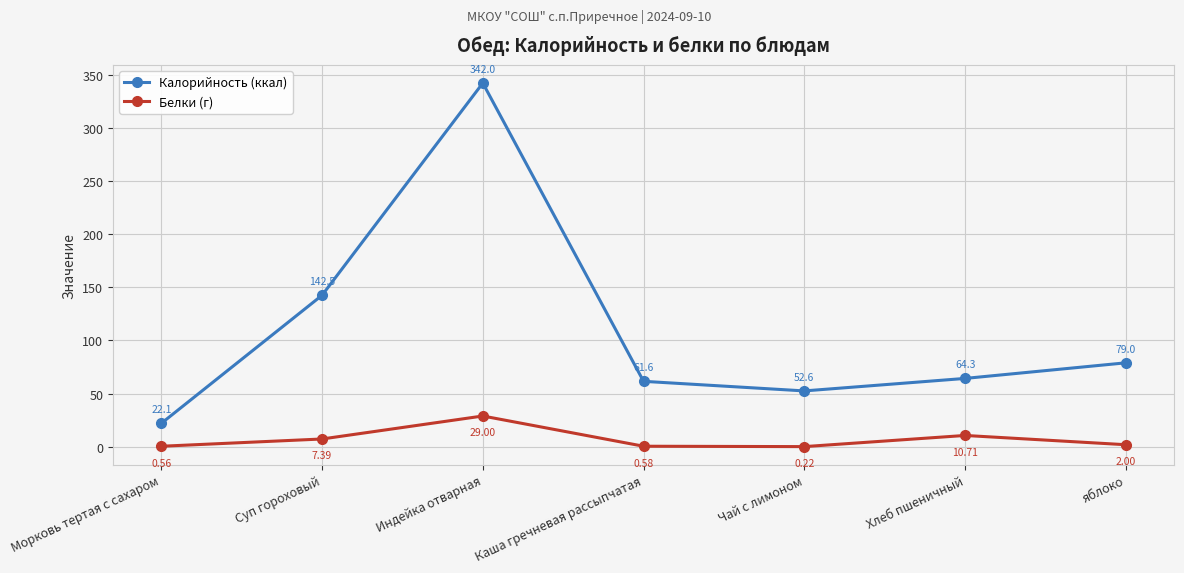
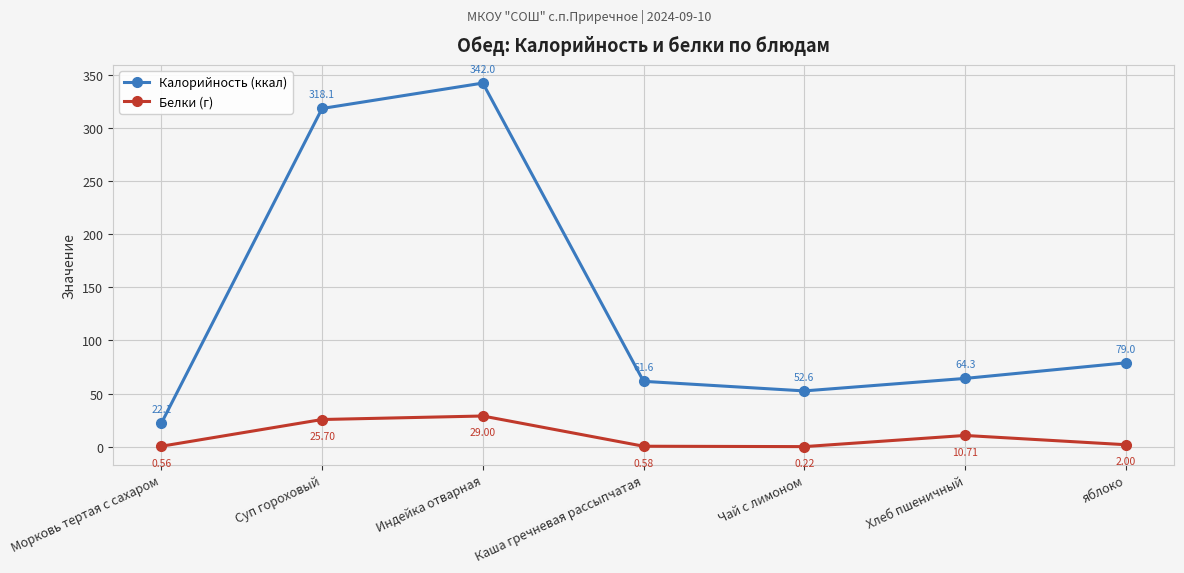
  {
    "Калорийность (ккал)": {
      "Морковь тертая с сахаром": 22.1,
-     "Суп гороховый": 142.5,
+     "Суп гороховый": 318.1,
      "Индейка отварная": 342.0,
      "Каша гречневая рассыпчатая": 61.6,
      "Чай с лимоном": 52.6,
      "Хлеб пшеничный": 64.3,
      "яблоко": 79.0
    },
    "Белки (г)": {
      "Морковь тертая с сахаром": 0.56,
-     "Суп гороховый": 7.39,
+     "Суп гороховый": 25.70,
      "Индейка отварная": 29.00,
      "Каша гречневая рассыпчатая": 0.58,
      "Чай с лимоном": 0.22,
      "Хлеб пшеничный": 10.71,
      "яблоко": 2.00
    }
  }
